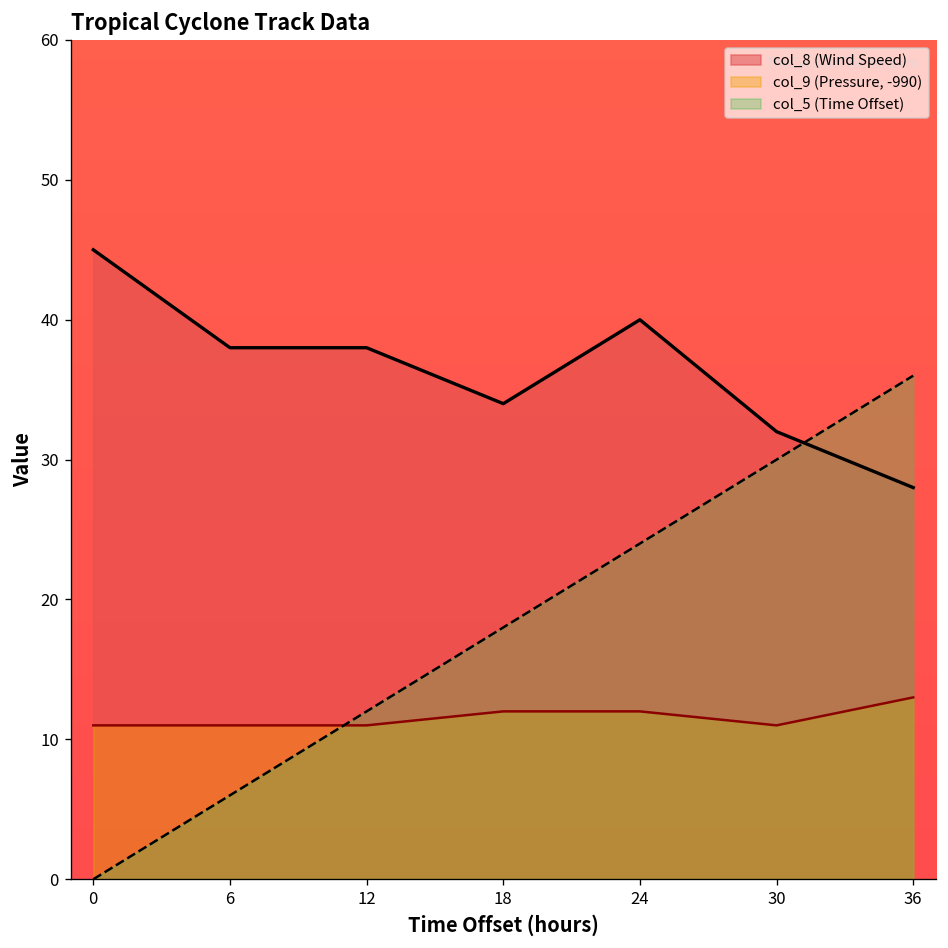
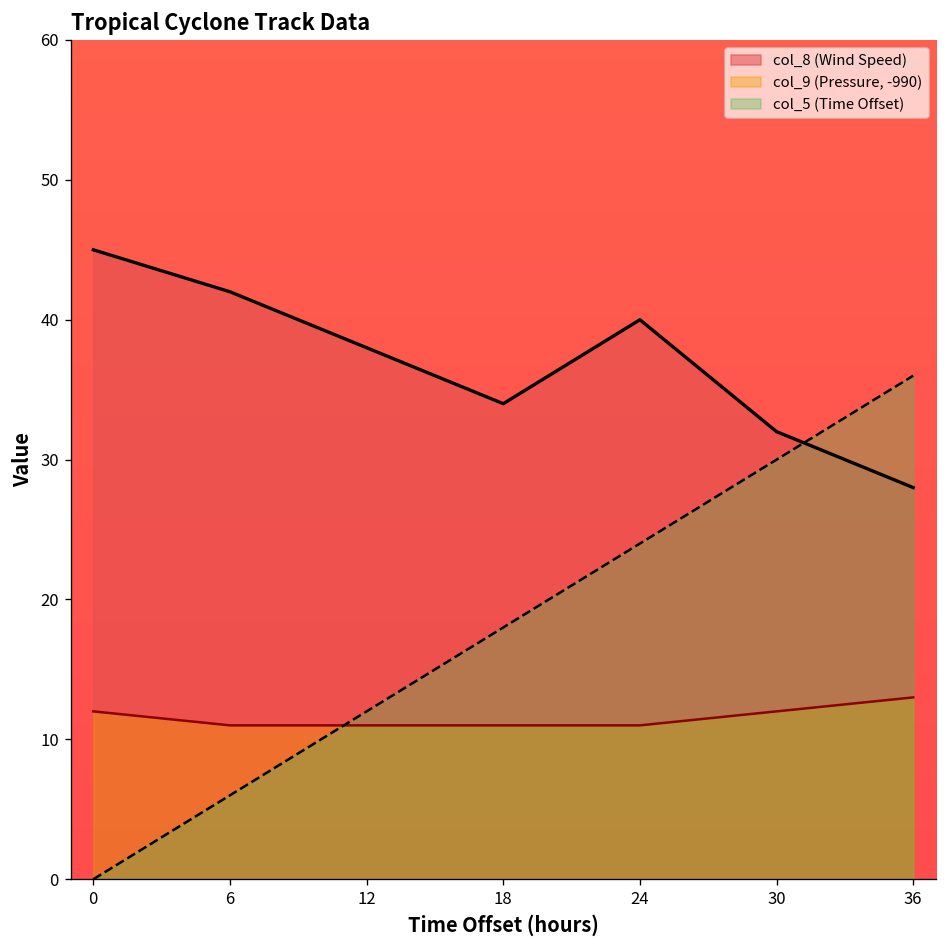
  {
    "col_8 (Wind Speed)": {
      "0": 45,
-     "6": 38,
+     "6": 42,
      "12": 38,
      "18": 34,
      "24": 40,
      "30": 32,
      "36": 28
    },
    "col_9 (Pressure, -990)": {
-     "0": 11.0,
+     "0": 12.0,
      "6": 11.0,
      "12": 11.0,
-     "18": 12.0,
-     "24": 12.0,
-     "30": 11.0,
+     "18": 11.0,
+     "24": 11.0,
+     "30": 12.0,
      "36": 13.0
    },
    "col_5 (Time Offset)": {
      "0": 0.0,
      "6": 6.0,
      "12": 12.0,
      "18": 18.0,
      "24": 24.0,
      "30": 30.0,
      "36": 36.0
    }
  }
